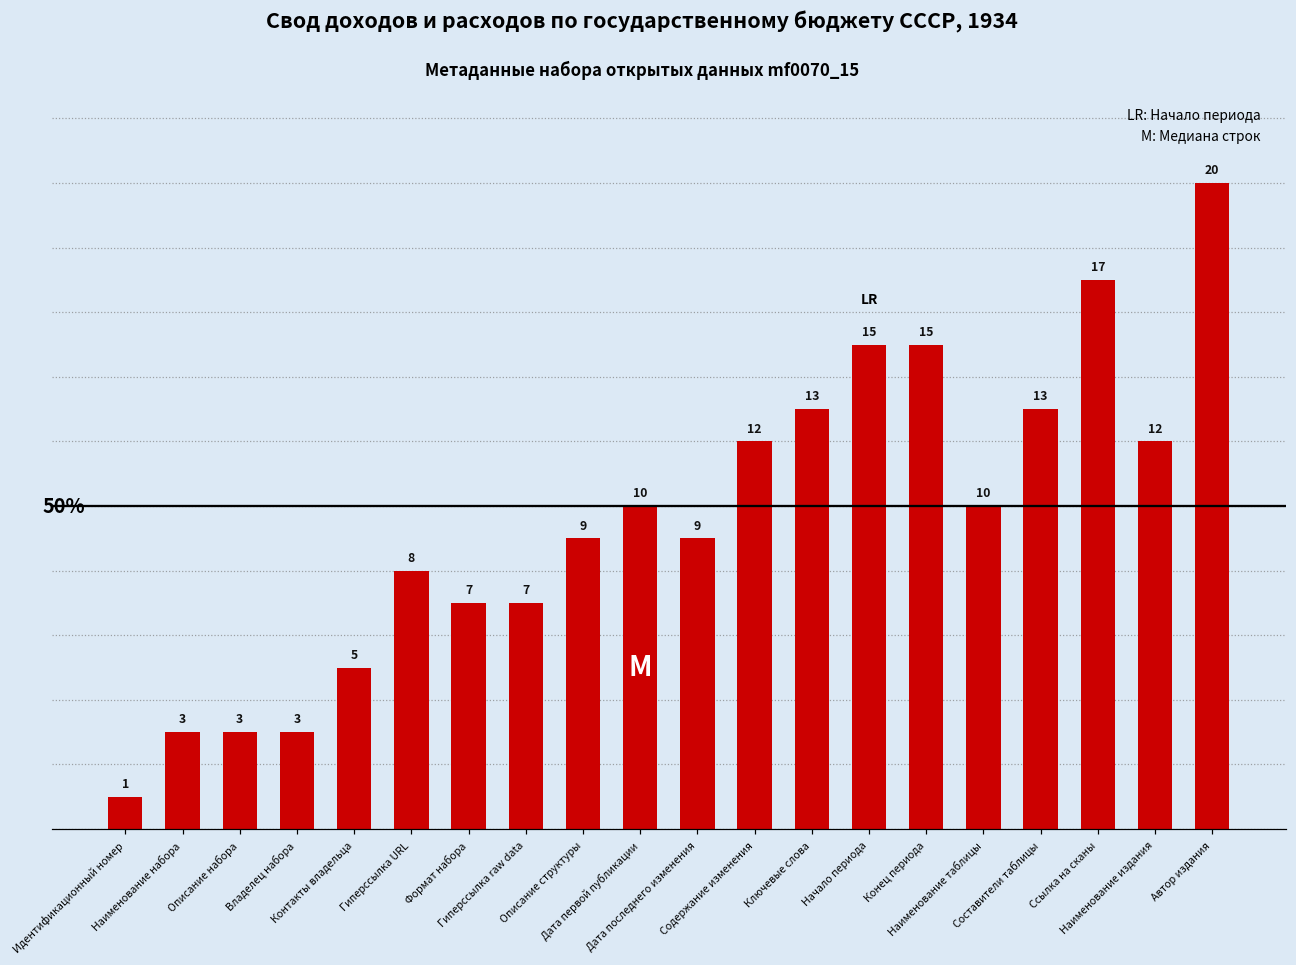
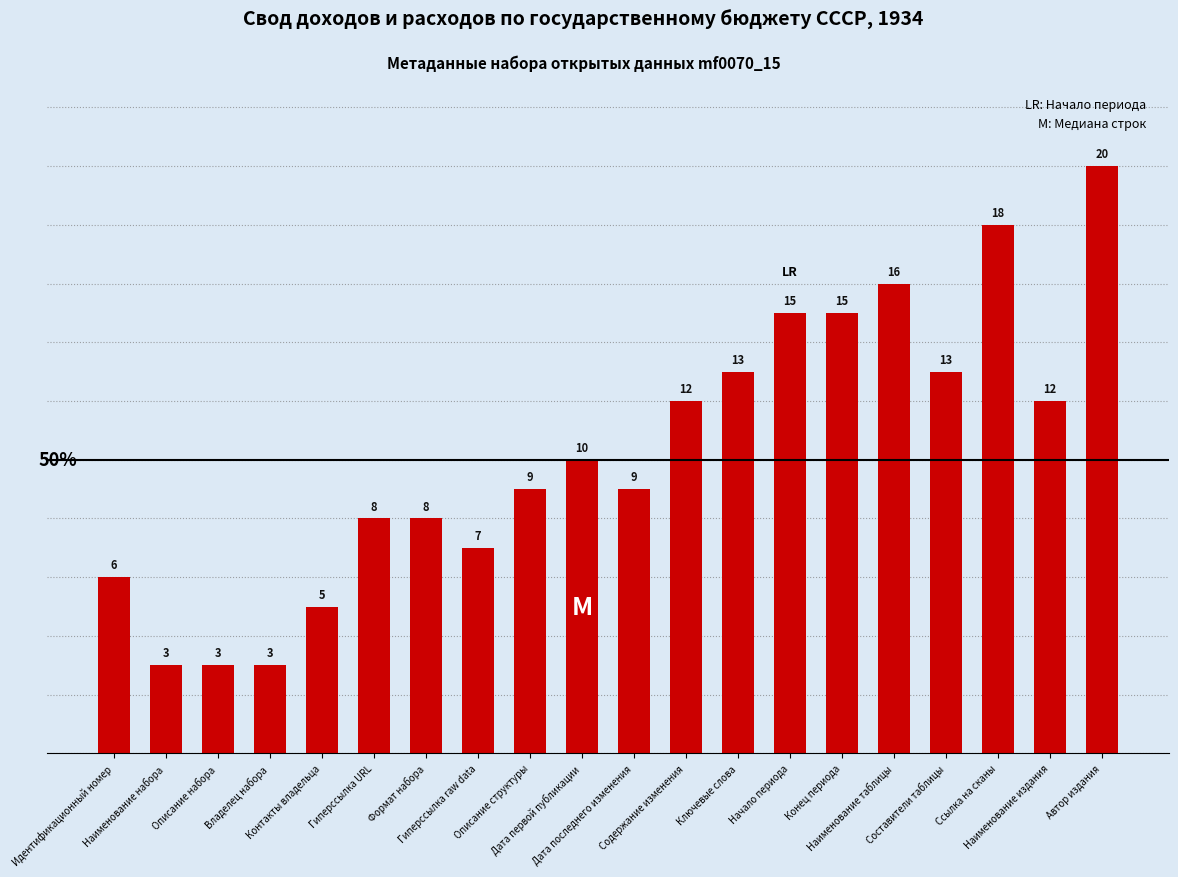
  {
-   "Идентификационный номер": 1,
+   "Идентификационный номер": 6,
    "Наименование набора": 3,
    "Описание набора": 3,
    "Владелец набора": 3,
    "Контакты владельца": 5,
    "Гиперссылка URL": 8,
-   "Формат набора": 7,
+   "Формат набора": 8,
    "Гиперссылка raw data": 7,
    "Описание структуры": 9,
    "Дата первой публикации": 10,
    "Дата последнего изменения": 9,
    "Содержание изменения": 12,
    "Ключевые слова": 13,
    "Начало периода": 15,
    "Конец периода": 15,
-   "Наименование таблицы": 10,
+   "Наименование таблицы": 16,
    "Составители таблицы": 13,
-   "Ссылка на сканы": 17,
+   "Ссылка на сканы": 18,
    "Наименование издания": 12,
    "Автор издания": 20
  }
